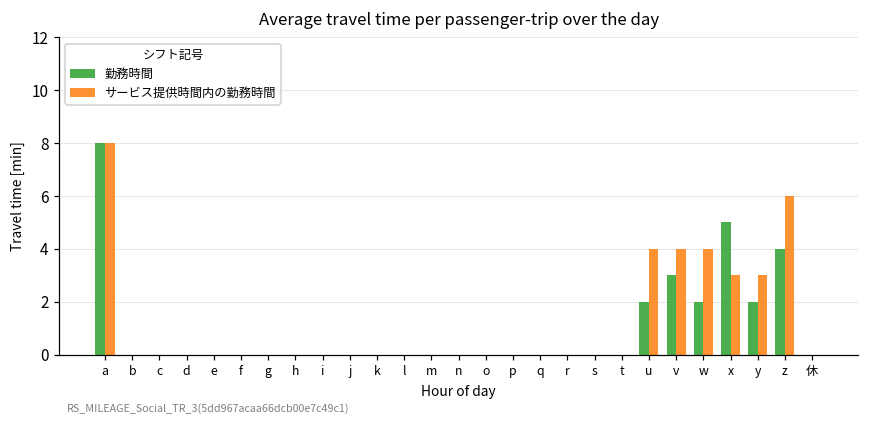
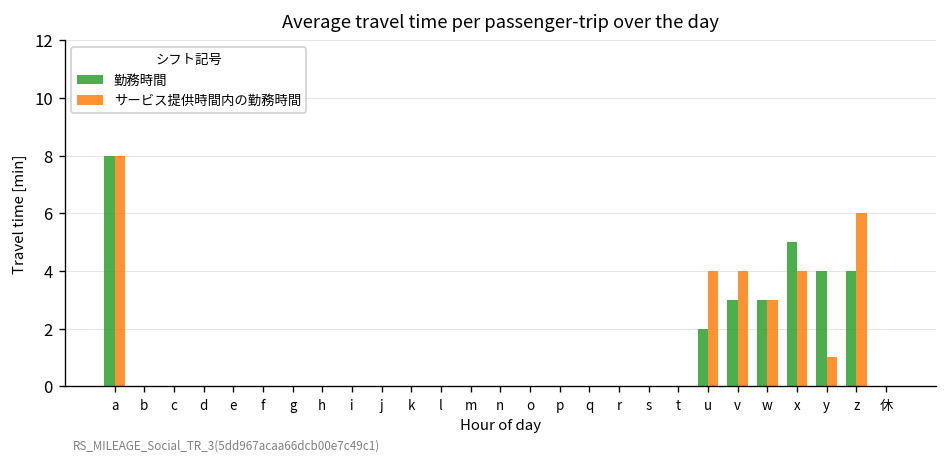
  {
    "勤務時間": {
      "a": 8,
      "b": 0,
      "c": 0,
      "d": 0,
      "e": 0,
      "f": 0,
      "g": 0,
      "h": 0,
      "i": 0,
      "j": 0,
      "k": 0,
      "l": 0,
      "m": 0,
      "n": 0,
      "o": 0,
      "p": 0,
      "q": 0,
      "r": 0,
      "s": 0,
      "t": 0,
      "u": 2,
      "v": 3,
-     "w": 2,
+     "w": 3,
      "x": 5,
-     "y": 2,
+     "y": 4,
      "z": 4,
      "休": 0
    },
    "サービス提供時間内の勤務時間": {
      "a": 8,
      "b": 0,
      "c": 0,
      "d": 0,
      "e": 0,
      "f": 0,
      "g": 0,
      "h": 0,
      "i": 0,
      "j": 0,
      "k": 0,
      "l": 0,
      "m": 0,
      "n": 0,
      "o": 0,
      "p": 0,
      "q": 0,
      "r": 0,
      "s": 0,
      "t": 0,
      "u": 4,
      "v": 4,
-     "w": 4,
-     "x": 3,
-     "y": 3,
+     "w": 3,
+     "x": 4,
+     "y": 1,
      "z": 6,
      "休": 0
    }
  }
